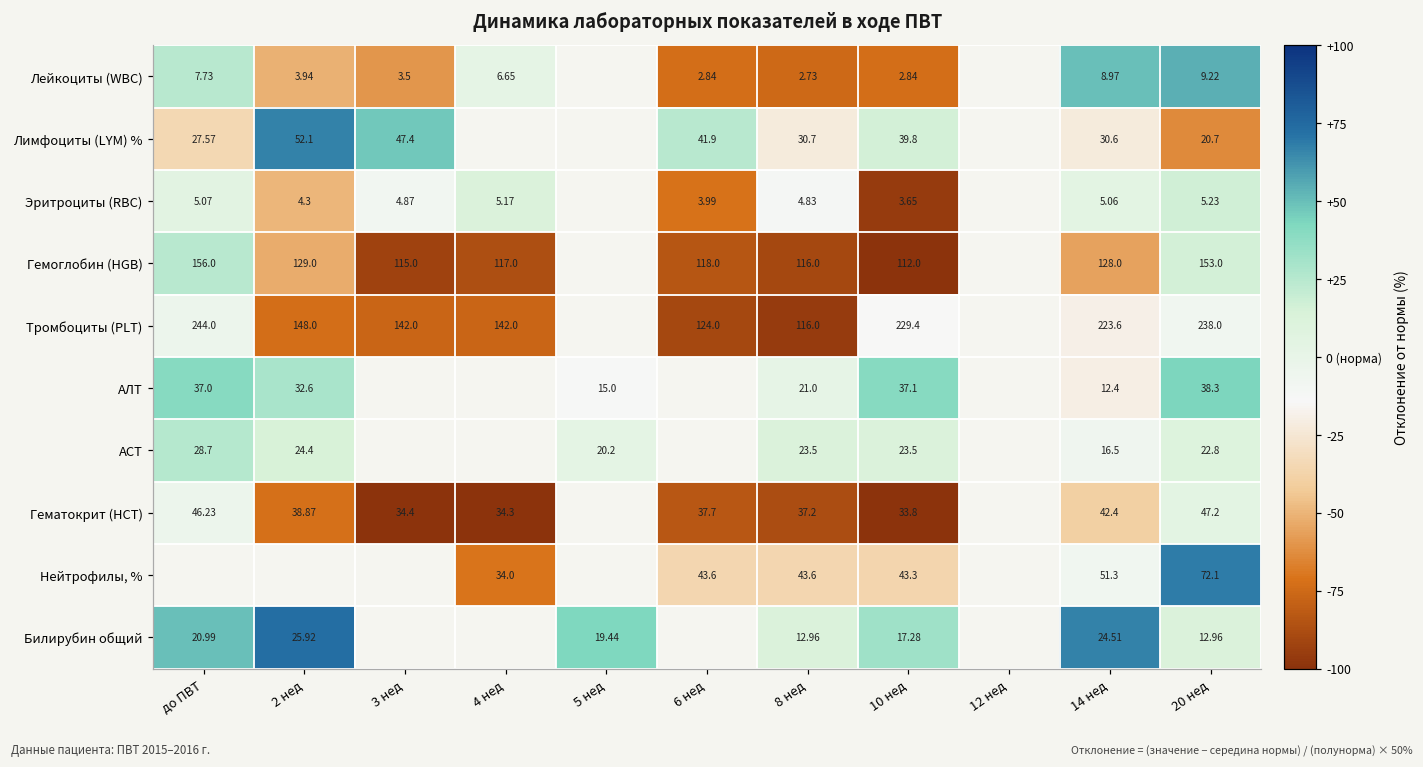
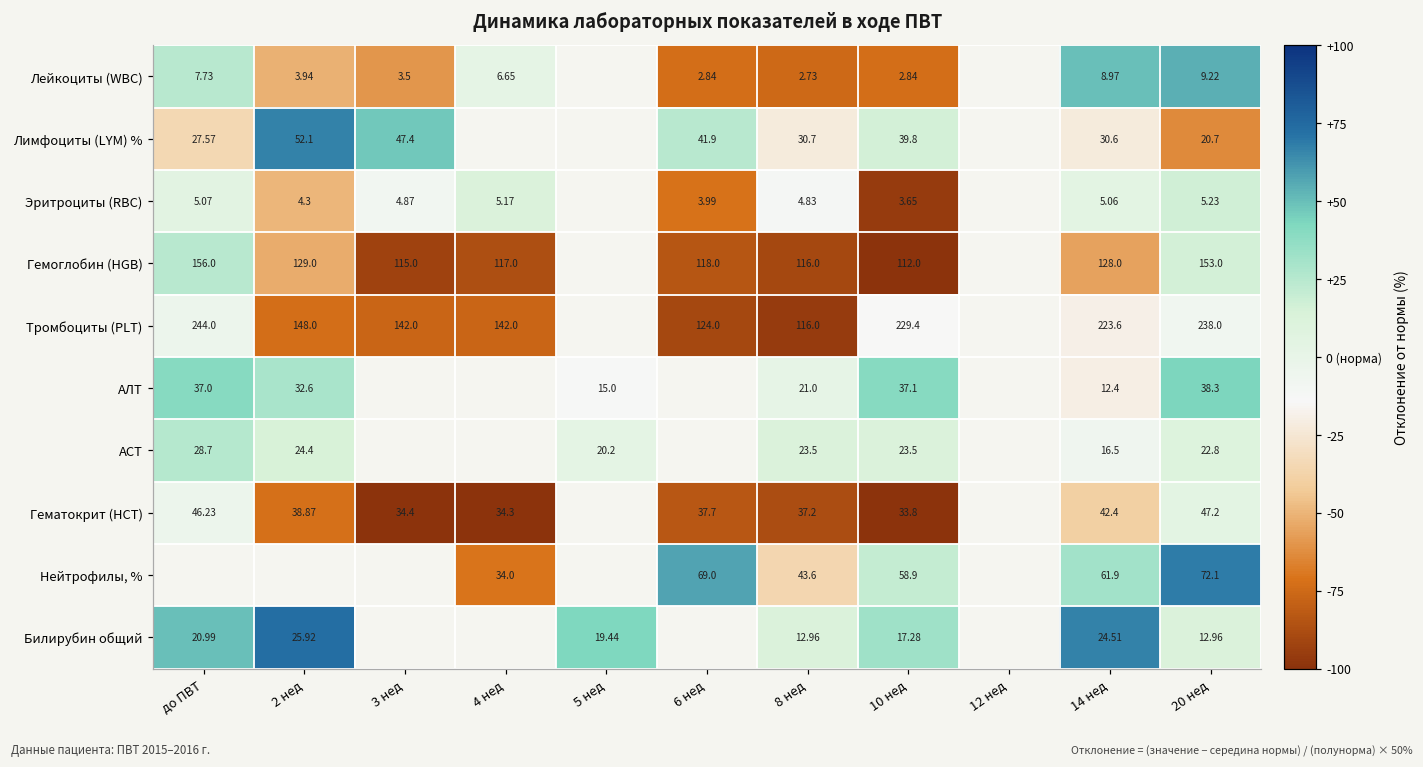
  {
    "Лейкоциты (WBC)": {
      "до ПВТ": 7.73,
      "2 нед": 3.94,
      "3 нед": 3.5,
      "4 нед": 6.65,
      "6 нед": 2.84,
      "8 нед": 2.73,
      "10 нед": 2.84,
      "14 нед": 8.97,
      "20 нед": 9.22
    },
    "Лимфоциты (LYM) %": {
      "до ПВТ": 27.57,
      "2 нед": 52.1,
      "3 нед": 47.4,
      "6 нед": 41.9,
      "8 нед": 30.7,
      "10 нед": 39.8,
      "14 нед": 30.6,
      "20 нед": 20.7
    },
    "Эритроциты (RBC)": {
      "до ПВТ": 5.07,
      "2 нед": 4.3,
      "3 нед": 4.87,
      "4 нед": 5.17,
      "6 нед": 3.99,
      "8 нед": 4.83,
      "10 нед": 3.65,
      "14 нед": 5.06,
      "20 нед": 5.23
    },
    "Гемоглобин (HGB)": {
      "до ПВТ": 156.0,
      "2 нед": 129.0,
      "3 нед": 115.0,
      "4 нед": 117.0,
      "6 нед": 118.0,
      "8 нед": 116.0,
      "10 нед": 112.0,
      "14 нед": 128.0,
      "20 нед": 153.0
    },
    "Тромбоциты (PLT)": {
      "до ПВТ": 244.0,
      "2 нед": 148.0,
      "3 нед": 142.0,
      "4 нед": 142.0,
      "6 нед": 124.0,
      "8 нед": 116.0,
      "10 нед": 229.4,
      "14 нед": 223.6,
      "20 нед": 238.0
    },
    "АЛТ": {
      "до ПВТ": 37.0,
      "2 нед": 32.6,
      "5 нед": 15.0,
      "8 нед": 21.0,
      "10 нед": 37.1,
      "14 нед": 12.4,
      "20 нед": 38.3
    },
    "АСТ": {
      "до ПВТ": 28.7,
      "2 нед": 24.4,
      "5 нед": 20.2,
      "8 нед": 23.5,
      "10 нед": 23.5,
      "14 нед": 16.5,
      "20 нед": 22.8
    },
    "Гематокрит (HCT)": {
      "до ПВТ": 46.23,
      "2 нед": 38.87,
      "3 нед": 34.4,
      "4 нед": 34.3,
      "6 нед": 37.7,
      "8 нед": 37.2,
      "10 нед": 33.8,
      "14 нед": 42.4,
      "20 нед": 47.2
    },
    "Нейтрофилы, %": {
      "4 нед": 34.0,
-     "6 нед": 43.6,
+     "6 нед": 69.0,
      "8 нед": 43.6,
-     "10 нед": 43.3,
-     "14 нед": 51.3,
+     "10 нед": 58.9,
+     "14 нед": 61.9,
      "20 нед": 72.1
    },
    "Билирубин общий": {
      "до ПВТ": 20.99,
      "2 нед": 25.92,
      "5 нед": 19.44,
      "8 нед": 12.96,
      "10 нед": 17.28,
      "14 нед": 24.51,
      "20 нед": 12.96
    }
  }
